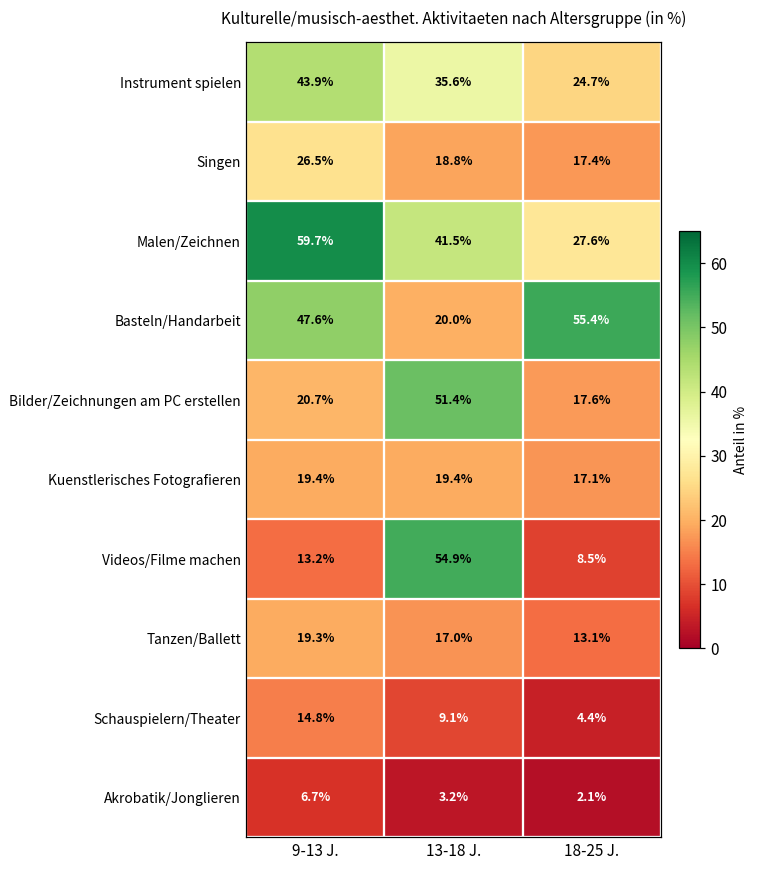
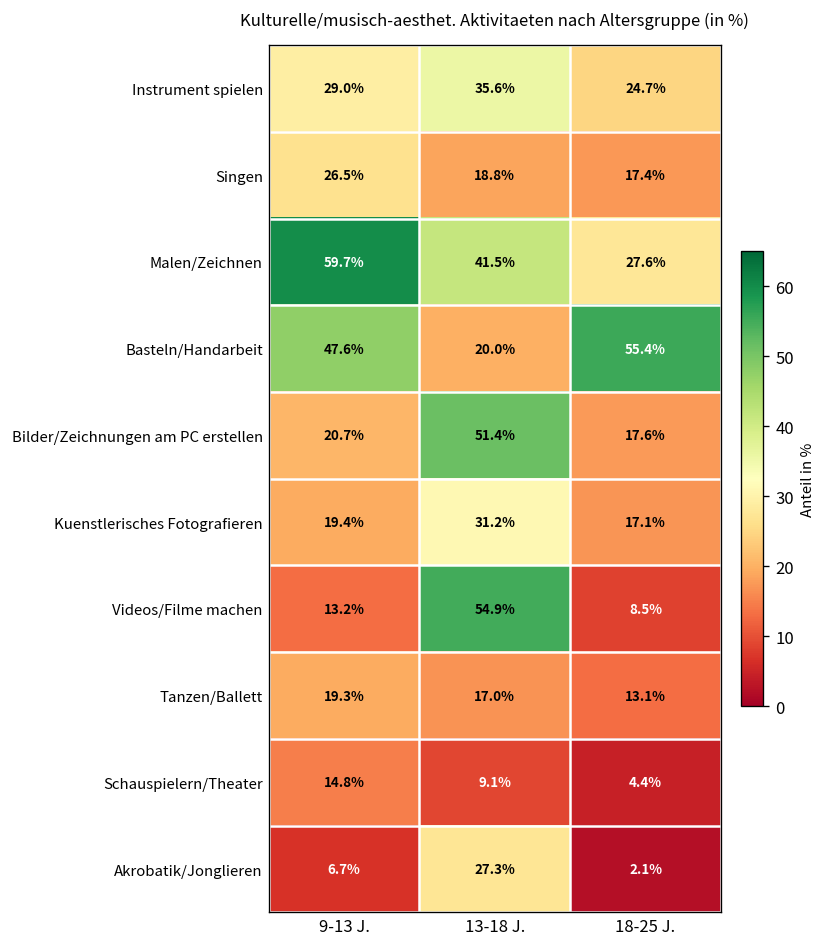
  {
    "Instrument spielen": {
-     "9-13 J.": "43.9%",
+     "9-13 J.": "29.0%",
      "13-18 J.": "35.6%",
      "18-25 J.": "24.7%"
    },
    "Singen": {
      "9-13 J.": "26.5%",
      "13-18 J.": "18.8%",
      "18-25 J.": "17.4%"
    },
    "Malen/Zeichnen": {
      "9-13 J.": "59.7%",
      "13-18 J.": "41.5%",
      "18-25 J.": "27.6%"
    },
    "Basteln/Handarbeit": {
      "9-13 J.": "47.6%",
      "13-18 J.": "20.0%",
      "18-25 J.": "55.4%"
    },
    "Bilder/Zeichnungen am PC erstellen": {
      "9-13 J.": "20.7%",
      "13-18 J.": "51.4%",
      "18-25 J.": "17.6%"
    },
    "Kuenstlerisches Fotografieren": {
      "9-13 J.": "19.4%",
-     "13-18 J.": "19.4%",
+     "13-18 J.": "31.2%",
      "18-25 J.": "17.1%"
    },
    "Videos/Filme machen": {
      "9-13 J.": "13.2%",
      "13-18 J.": "54.9%",
      "18-25 J.": "8.5%"
    },
    "Tanzen/Ballett": {
      "9-13 J.": "19.3%",
      "13-18 J.": "17.0%",
      "18-25 J.": "13.1%"
    },
    "Schauspielern/Theater": {
      "9-13 J.": "14.8%",
      "13-18 J.": "9.1%",
      "18-25 J.": "4.4%"
    },
    "Akrobatik/Jonglieren": {
      "9-13 J.": "6.7%",
-     "13-18 J.": "3.2%",
+     "13-18 J.": "27.3%",
      "18-25 J.": "2.1%"
    }
  }
